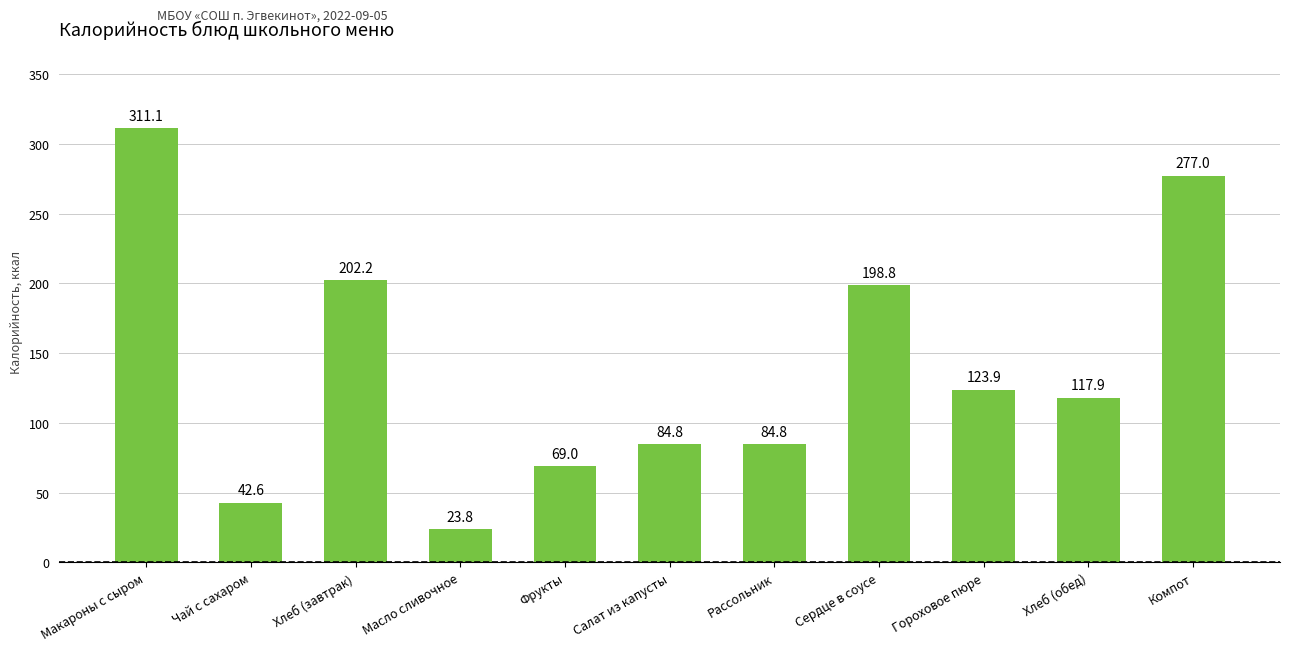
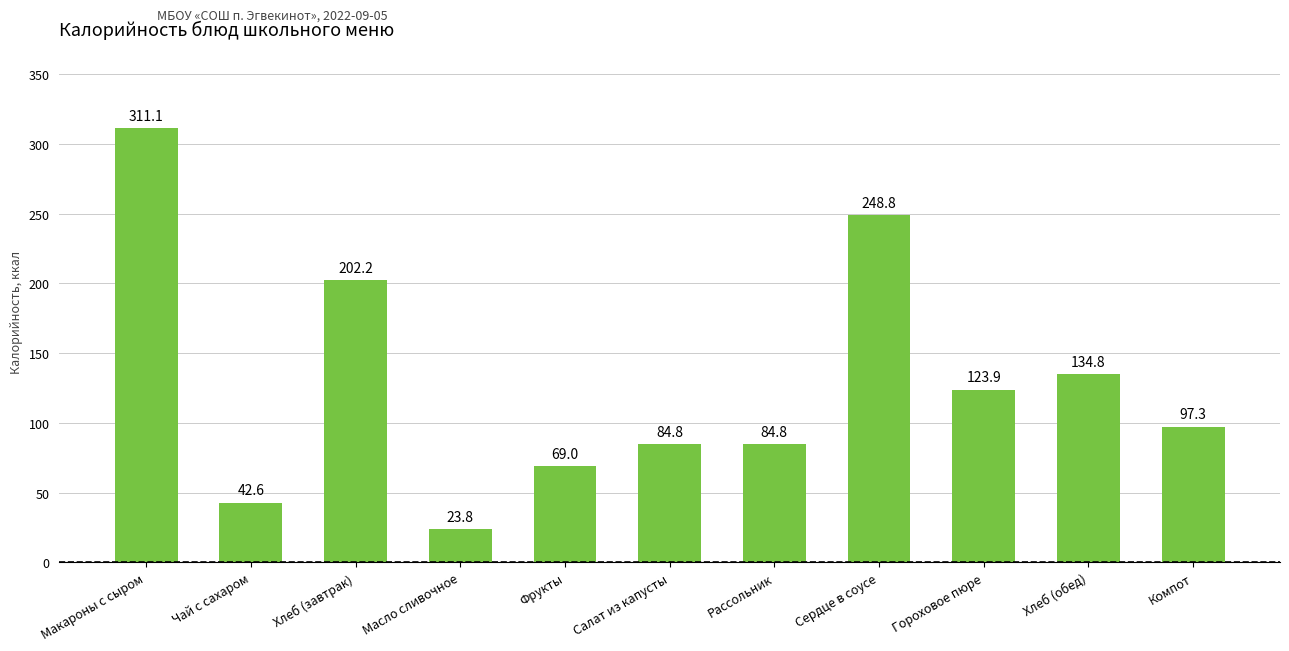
  {
    "Макароны с сыром": 311.1,
    "Чай с сахаром": 42.6,
    "Хлеб (завтрак)": 202.2,
    "Масло сливочное": 23.8,
    "Фрукты": 69.0,
    "Салат из капусты": 84.8,
    "Рассольник": 84.8,
-   "Сердце в соусе": 198.8,
+   "Сердце в соусе": 248.8,
    "Гороховое пюре": 123.9,
-   "Хлеб (обед)": 117.9,
-   "Компот": 277.0
+   "Хлеб (обед)": 134.8,
+   "Компот": 97.3
  }
